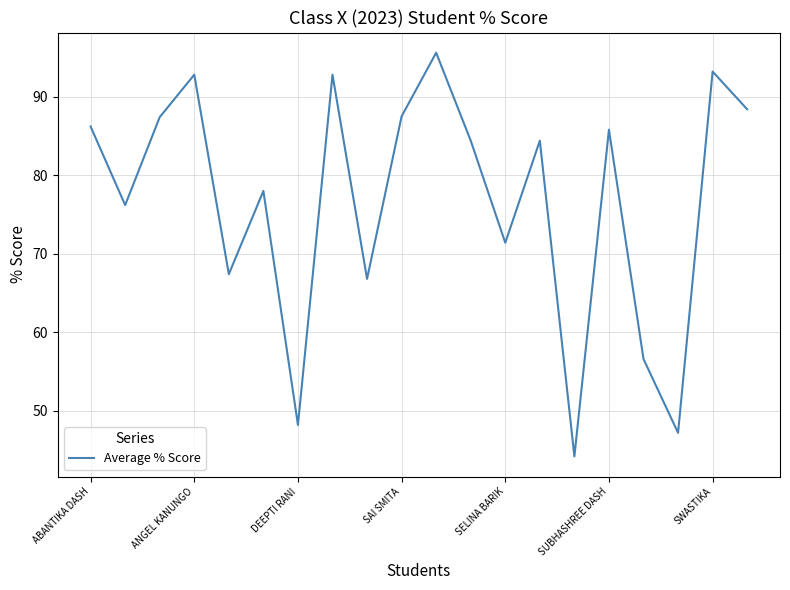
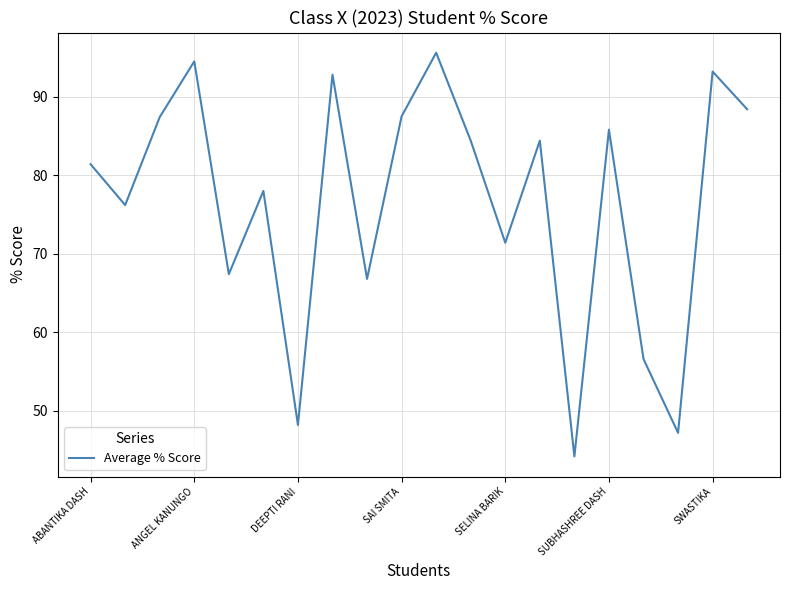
  {
-   "ABANTIKA DASH": 86,
-   "ANGEL KANUNGO": 93,
+   "ABANTIKA DASH": 81,
+   "ANGEL KANUNGO": 95,
    "DEEPTI RANI": 48,
    "SAI SMITA": 88,
    "SELINA BARIK": 71,
    "SUBHASHREE DASH": 86,
    "SWASTIKA": 93
  }
